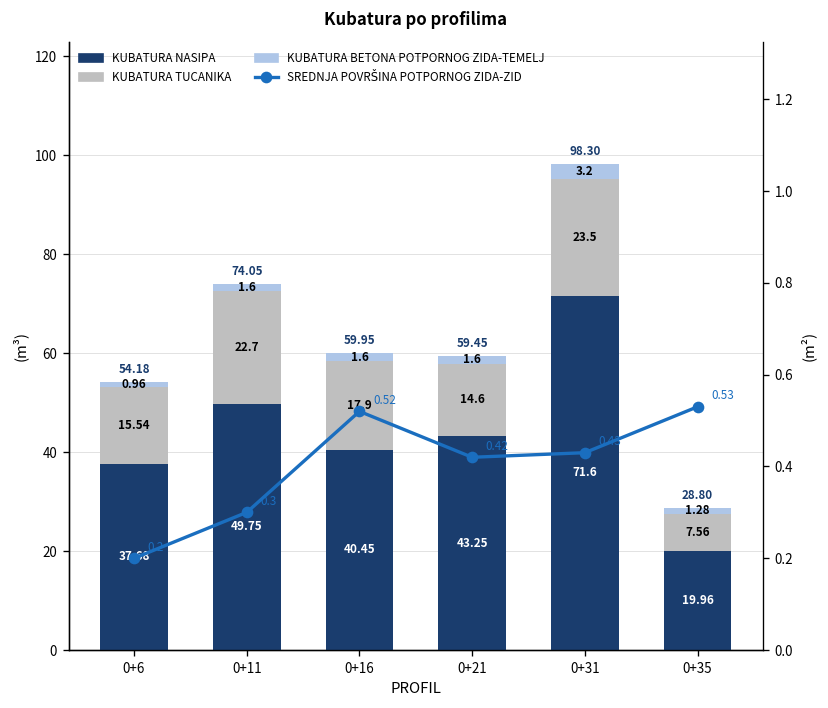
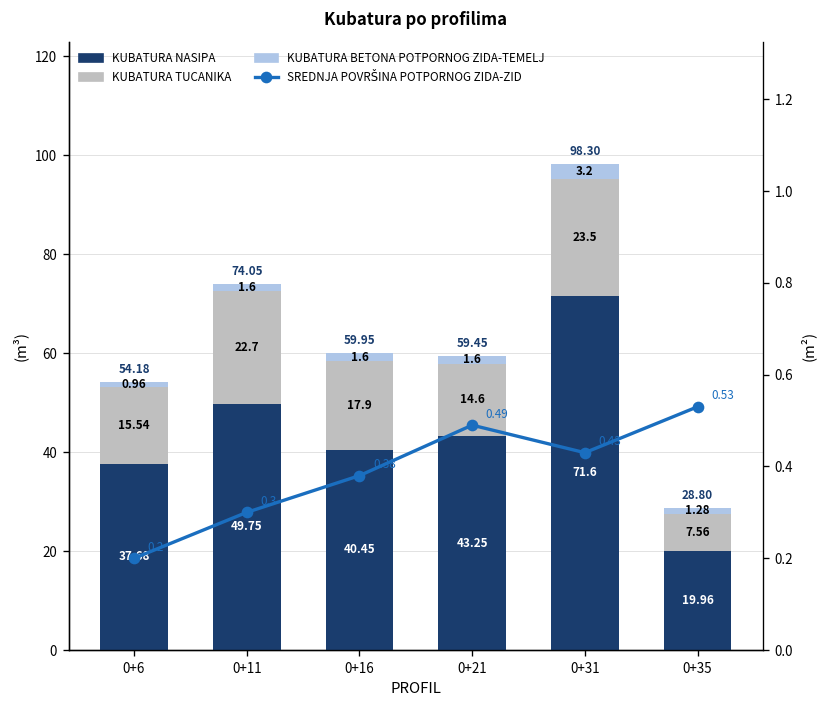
  {
    "KUBATURA NASIPA": {
      "0+11": 49.75,
      "0+16": 40.45,
      "0+21": 43.25,
      "0+31": 71.6,
      "0+35": 19.96
    },
    "SREDNJA POVRŠINA POTPORNOG ZIDA-ZID": {
      "0+6": 0.2,
      "0+11": 0.3,
-     "0+16": 0.52,
-     "0+21": 0.42,
+     "0+16": 0.38,
+     "0+21": 0.49,
      "0+31": 0.43,
      "0+35": 0.53
    }
  }
